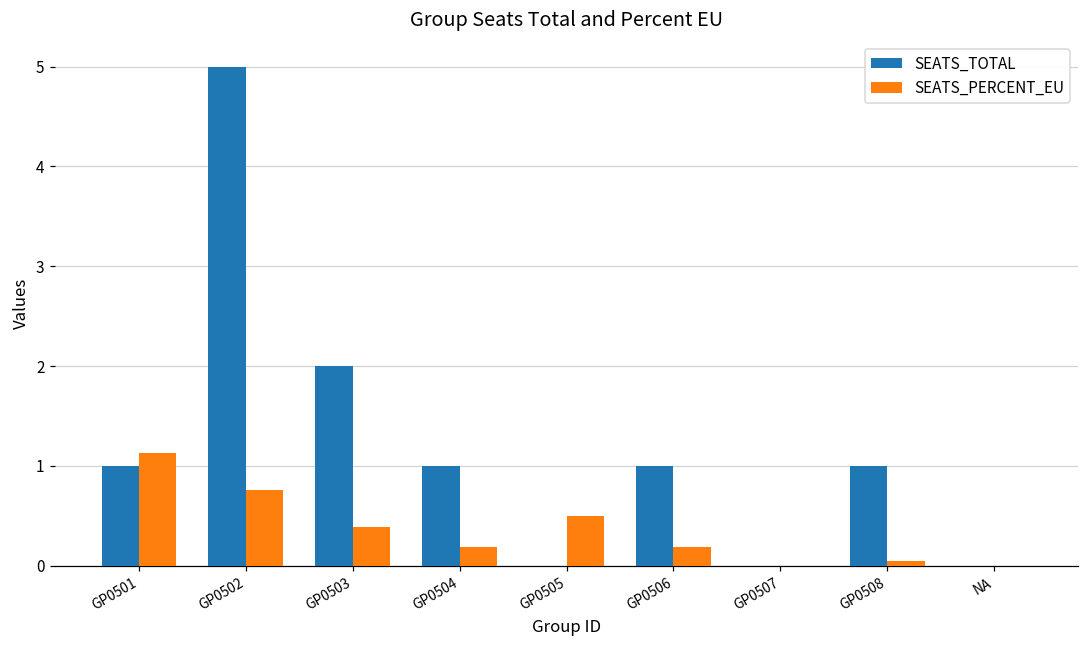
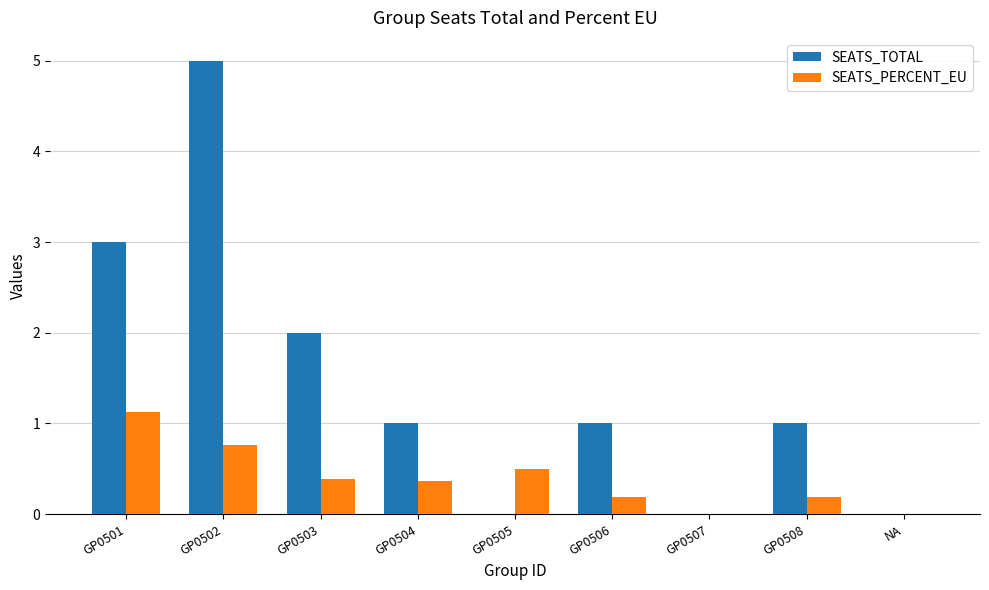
  {
    "SEATS_TOTAL": {
-     "GP0501": 1,
+     "GP0501": 3,
      "GP0502": 5,
      "GP0503": 2,
      "GP0504": 1,
      "GP0505": 0,
      "GP0506": 1,
      "GP0507": 0,
      "GP0508": 1,
      "NA": 0
    },
    "SEATS_PERCENT_EU": {
      "GP0501": 1.1,
      "GP0502": 0.8,
      "GP0503": 0.4,
-     "GP0504": 0.2,
+     "GP0504": 0.4,
      "GP0505": 0.5,
      "GP0506": 0.2,
      "GP0507": 0.0,
-     "GP0508": 0.1,
+     "GP0508": 0.2,
      "NA": 0.0
    }
  }
